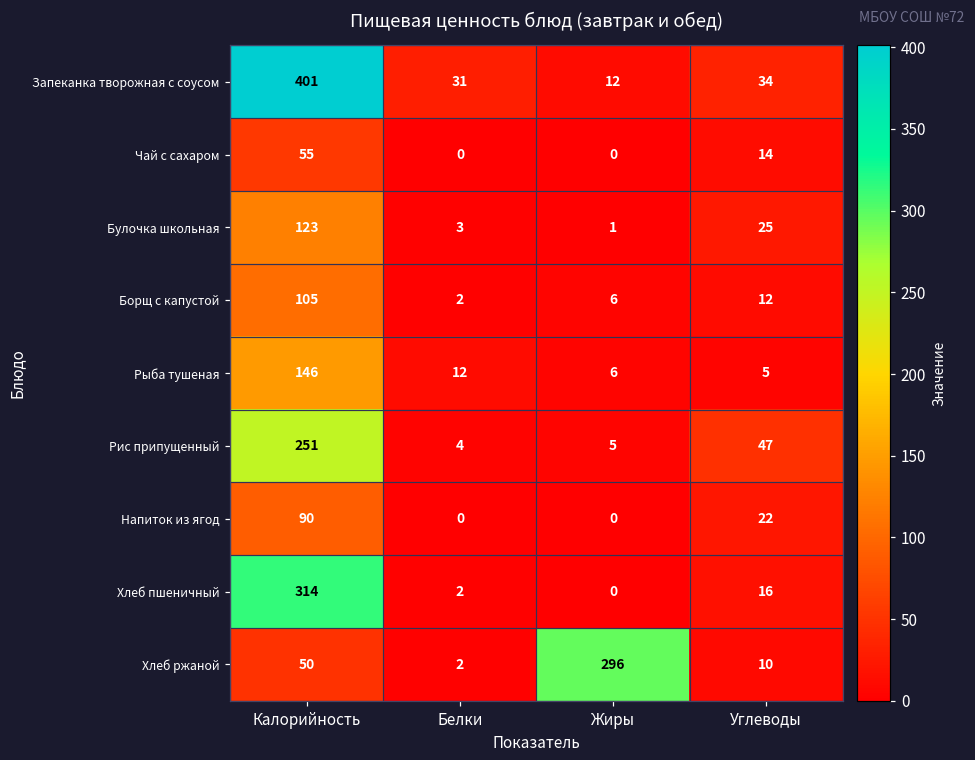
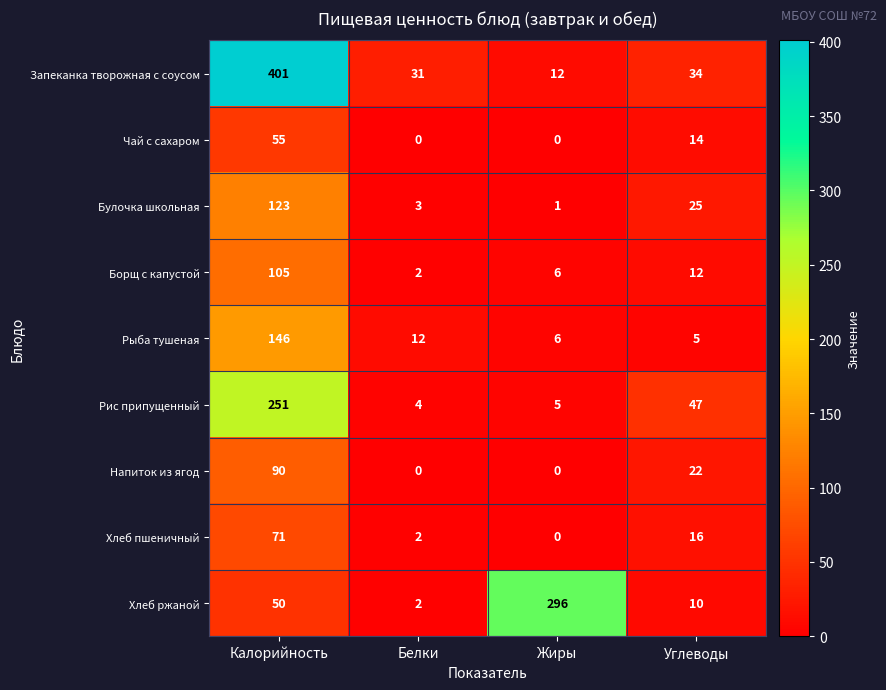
  {
    "Запеканка творожная с соусом": {
      "Калорийность": 401,
      "Белки": 31,
      "Жиры": 12,
      "Углеводы": 34
    },
    "Чай с сахаром": {
      "Калорийность": 55,
      "Белки": 0,
      "Жиры": 0,
      "Углеводы": 14
    },
    "Булочка школьная": {
      "Калорийность": 123,
      "Белки": 3,
      "Жиры": 1,
      "Углеводы": 25
    },
    "Борщ с капустой": {
      "Калорийность": 105,
      "Белки": 2,
      "Жиры": 6,
      "Углеводы": 12
    },
    "Рыба тушеная": {
      "Калорийность": 146,
      "Белки": 12,
      "Жиры": 6,
      "Углеводы": 5
    },
    "Рис припущенный": {
      "Калорийность": 251,
      "Белки": 4,
      "Жиры": 5,
      "Углеводы": 47
    },
    "Напиток из ягод": {
      "Калорийность": 90,
      "Белки": 0,
      "Жиры": 0,
      "Углеводы": 22
    },
    "Хлеб пшеничный": {
-     "Калорийность": 314,
+     "Калорийность": 71,
      "Белки": 2,
      "Жиры": 0,
      "Углеводы": 16
    },
    "Хлеб ржаной": {
      "Калорийность": 50,
      "Белки": 2,
      "Жиры": 296,
      "Углеводы": 10
    }
  }
